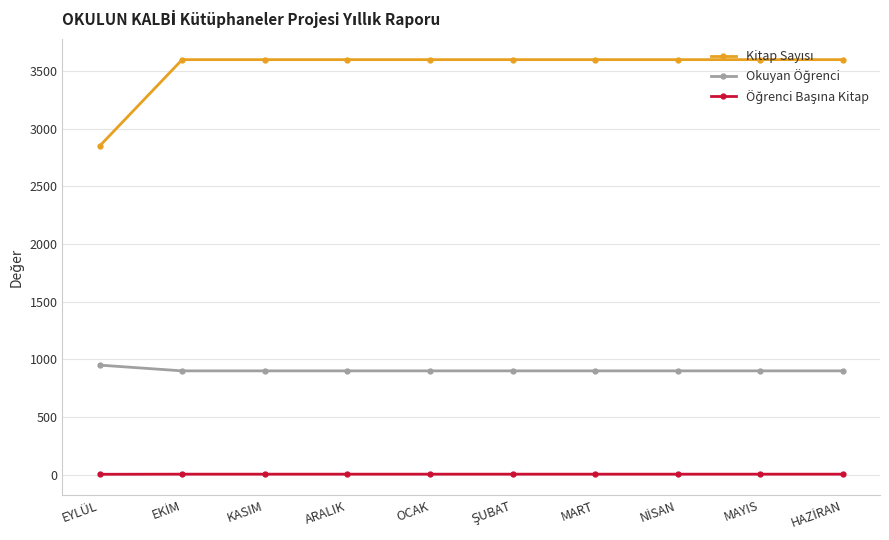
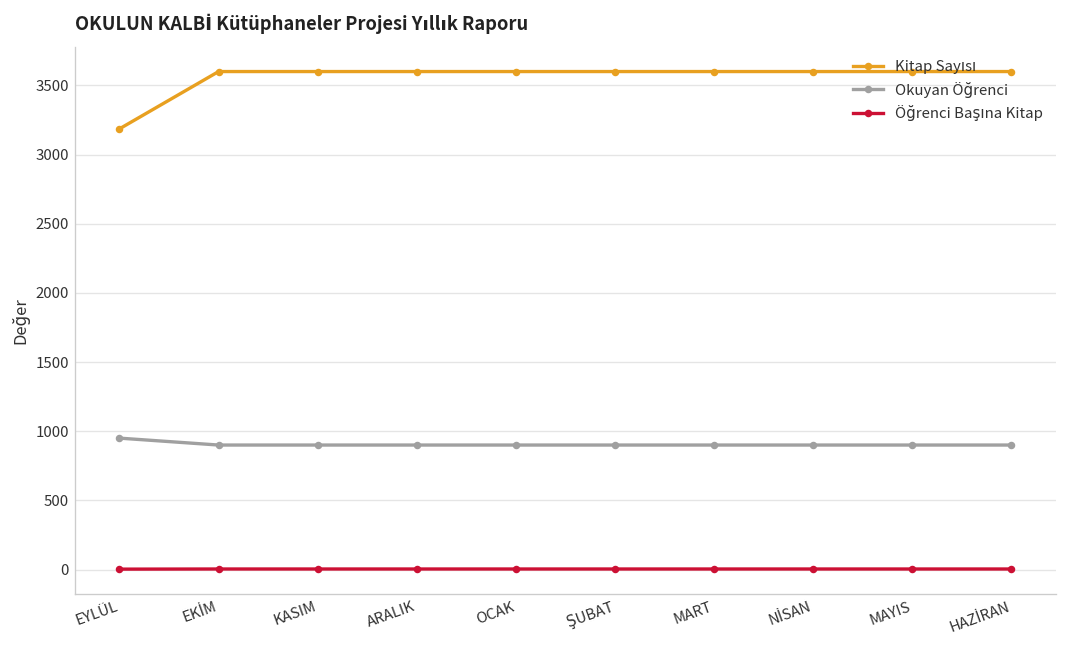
  {
    "Kitap Sayısı": {
-     "EYLÜL": 2850,
+     "EYLÜL": 3190,
      "EKİM": 3600,
      "KASIM": 3600,
      "ARALIK": 3600,
      "OCAK": 3600,
      "ŞUBAT": 3600,
      "MART": 3600,
      "NİSAN": 3600,
      "MAYIS": 3600,
      "HAZİRAN": 3600
    },
    "Okuyan Öğrenci": {
      "EYLÜL": 950,
      "EKİM": 900,
      "KASIM": 900,
      "ARALIK": 900,
      "OCAK": 900,
      "ŞUBAT": 900,
      "MART": 900,
      "NİSAN": 900,
      "MAYIS": 900,
      "HAZİRAN": 900
    },
    "Öğrenci Başına Kitap": {
      "EYLÜL": 0,
      "EKİM": 0,
      "KASIM": 0,
      "ARALIK": 0,
      "OCAK": 0,
      "ŞUBAT": 0,
      "MART": 0,
      "NİSAN": 0,
      "MAYIS": 0,
      "HAZİRAN": 0
    }
  }
